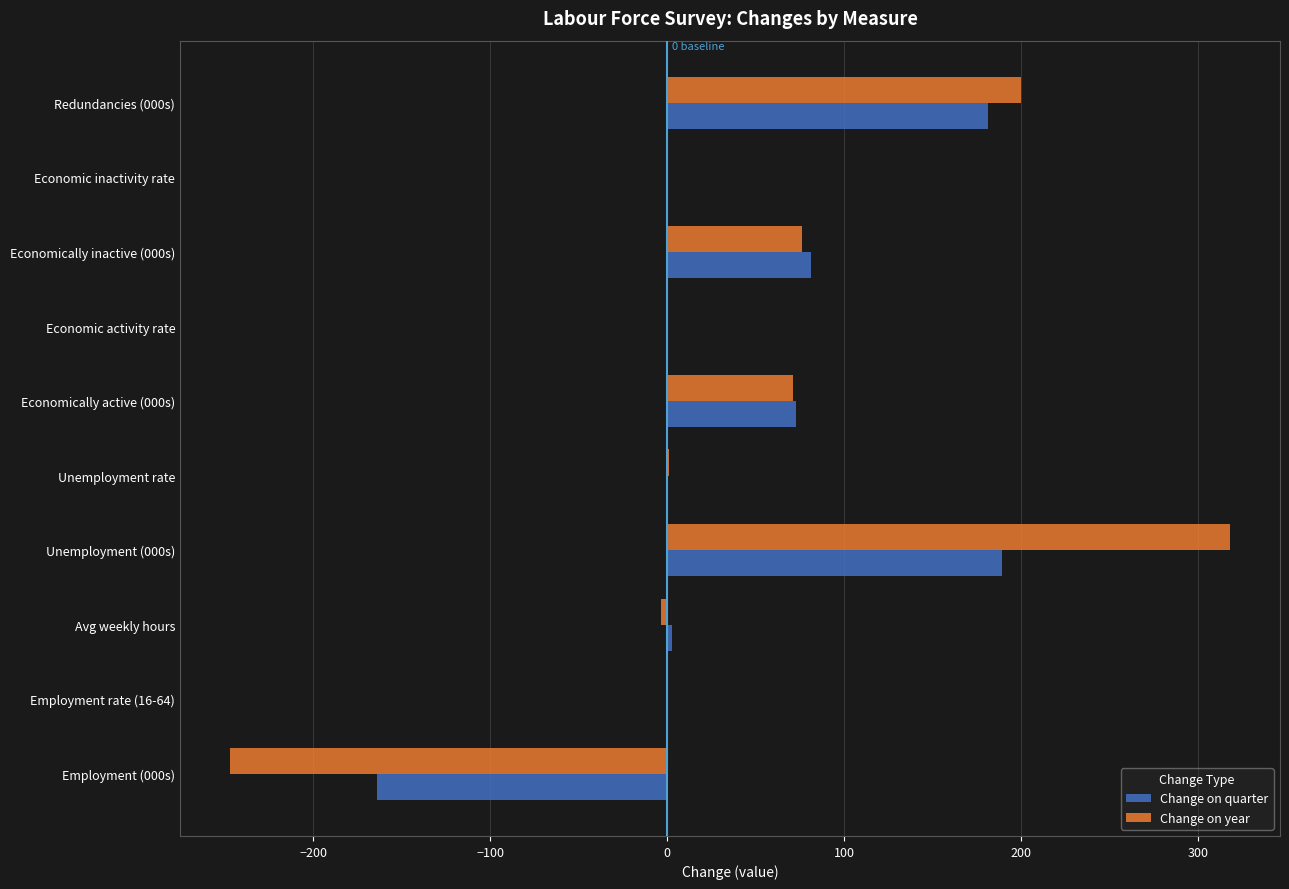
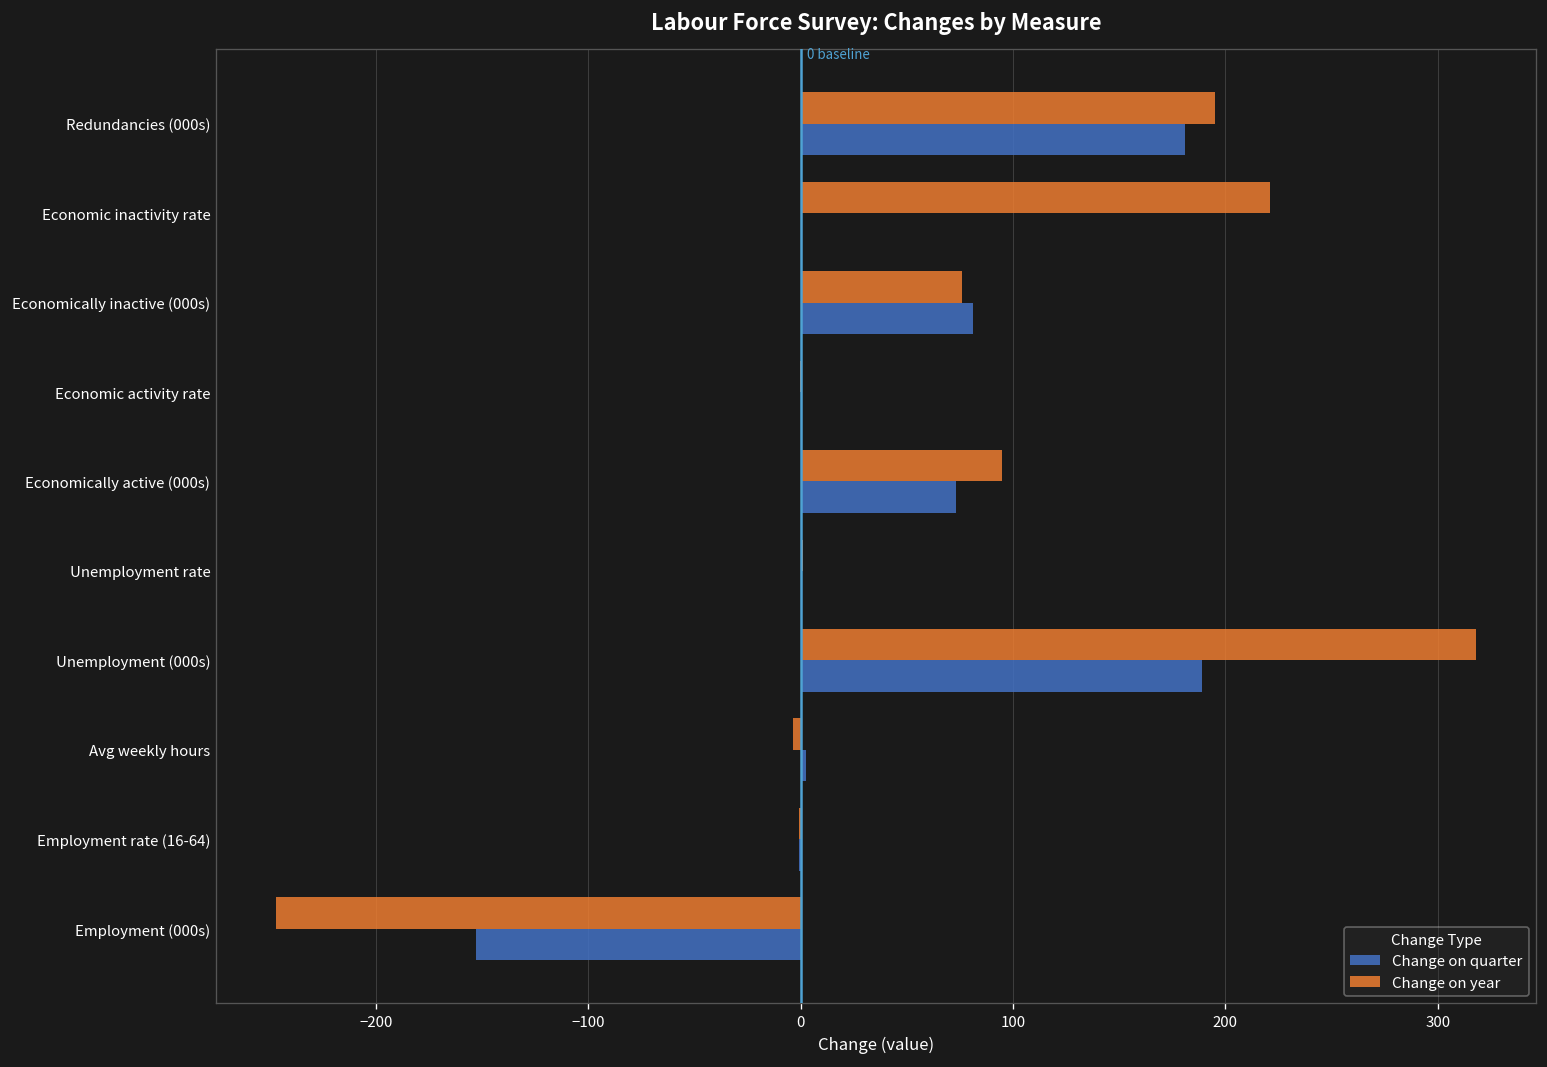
  {
    "Change on quarter": {
      "Redundancies (000s)": 181,
      "Economic inactivity rate": 0,
      "Economically inactive (000s)": 81,
      "Economic activity rate": 0,
      "Economically active (000s)": 73,
      "Unemployment (000s)": 189,
      "Avg weekly hours": 3,
-     "Employment (000s)": -164
+     "Employment (000s)": -153
    },
    "Change on year": {
-     "Redundancies (000s)": 200,
-     "Economic inactivity rate": 0,
+     "Redundancies (000s)": 195,
+     "Economic inactivity rate": 221,
      "Economically inactive (000s)": 76,
-     "Economically active (000s)": 71,
+     "Economically active (000s)": 95,
      "Unemployment (000s)": 318,
      "Avg weekly hours": -4,
      "Employment (000s)": -247
    }
  }
